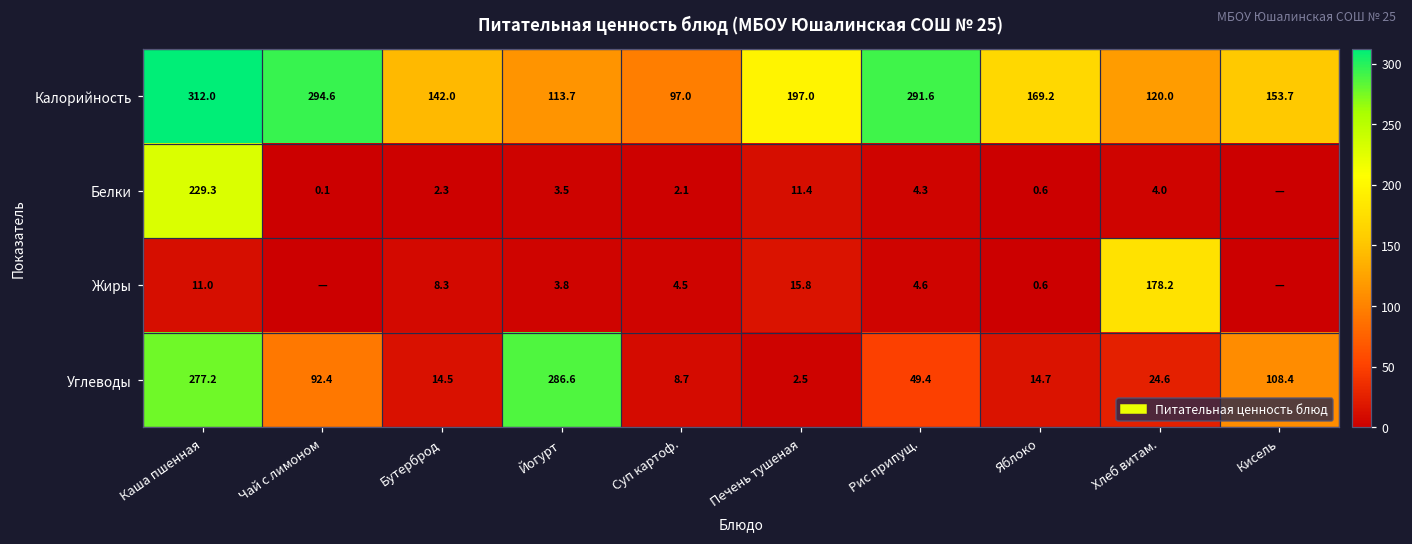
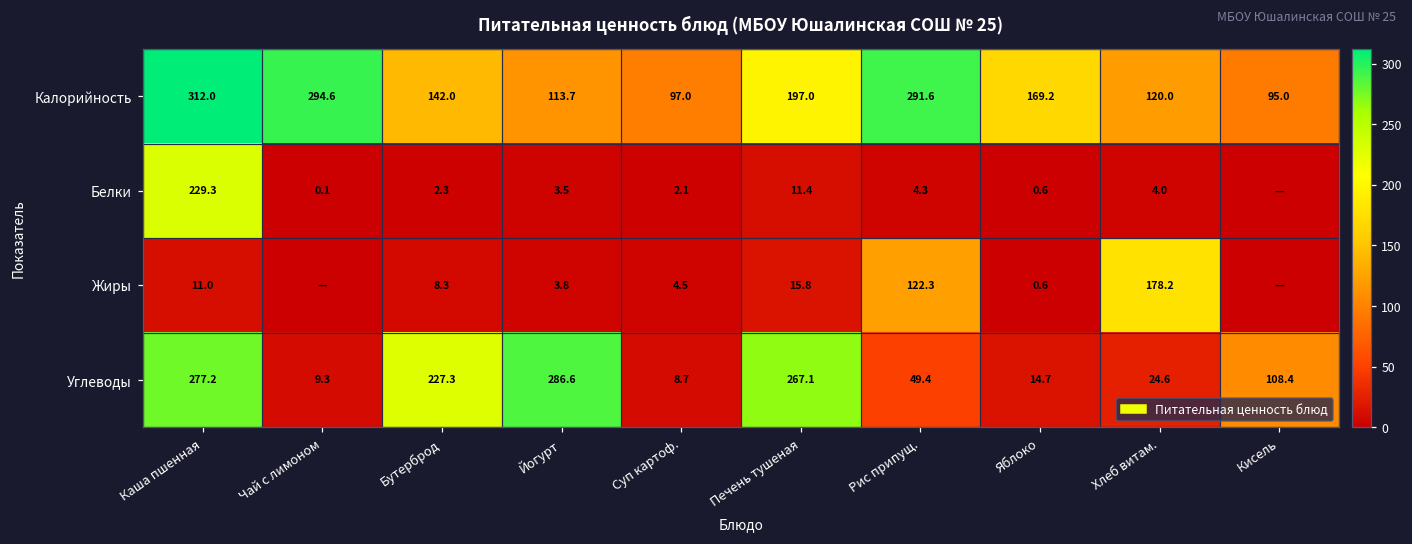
  {
    "Калорийность": {
      "Каша пшенная": 312.0,
      "Чай с лимоном": 294.6,
      "Бутерброд": 142.0,
      "Йогурт": 113.7,
      "Суп картоф.": 97.0,
      "Печень тушеная": 197.0,
      "Рис припущ.": 291.6,
      "Яблоко": 169.2,
      "Хлеб витам.": 120.0,
-     "Кисель": 153.7
+     "Кисель": 95.0
    },
    "Белки": {
      "Каша пшенная": 229.3,
      "Чай с лимоном": 0.1,
      "Бутерброд": 2.3,
      "Йогурт": 3.5,
      "Суп картоф.": 2.1,
      "Печень тушеная": 11.4,
      "Рис припущ.": 4.3,
      "Яблоко": 0.6,
      "Хлеб витам.": 4.0
    },
    "Жиры": {
      "Каша пшенная": 11.0,
      "Бутерброд": 8.3,
      "Йогурт": 3.8,
      "Суп картоф.": 4.5,
      "Печень тушеная": 15.8,
-     "Рис припущ.": 4.6,
+     "Рис припущ.": 122.3,
      "Яблоко": 0.6,
      "Хлеб витам.": 178.2
    },
    "Углеводы": {
      "Каша пшенная": 277.2,
-     "Чай с лимоном": 92.4,
-     "Бутерброд": 14.5,
+     "Чай с лимоном": 9.3,
+     "Бутерброд": 227.3,
      "Йогурт": 286.6,
      "Суп картоф.": 8.7,
-     "Печень тушеная": 2.5,
+     "Печень тушеная": 267.1,
      "Рис припущ.": 49.4,
      "Яблоко": 14.7,
      "Хлеб витам.": 24.6,
      "Кисель": 108.4
    }
  }
